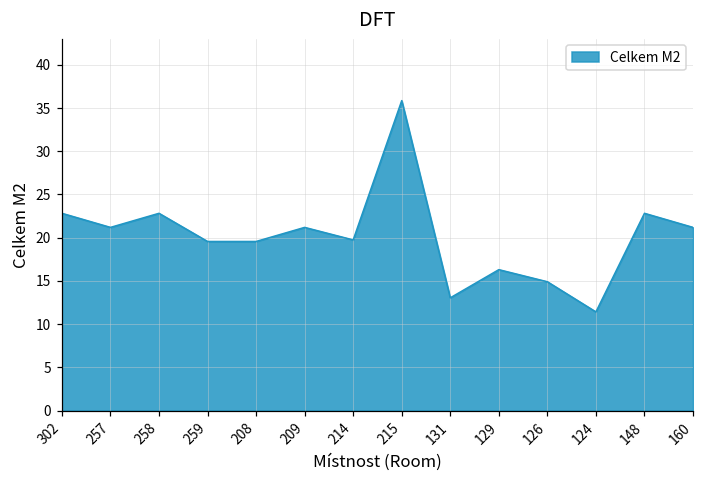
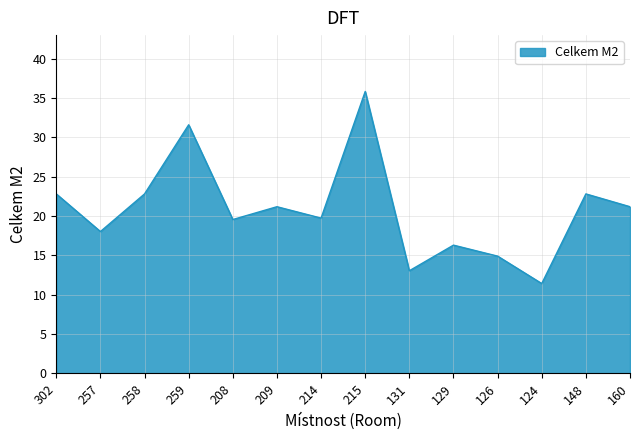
  {
    "302": 23,
-   "257": 21,
+   "257": 18,
    "258": 23,
-   "259": 20,
+   "259": 32,
    "208": 20,
    "209": 21,
    "214": 20,
    "215": 36,
    "131": 13,
    "129": 16,
    "126": 15,
    "124": 11,
    "148": 23,
    "160": 21
  }
